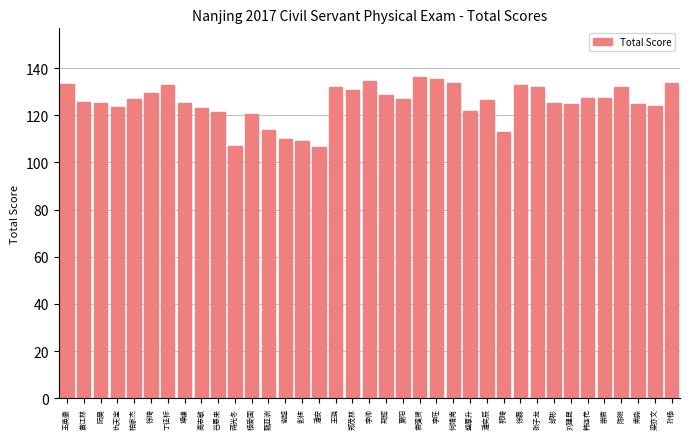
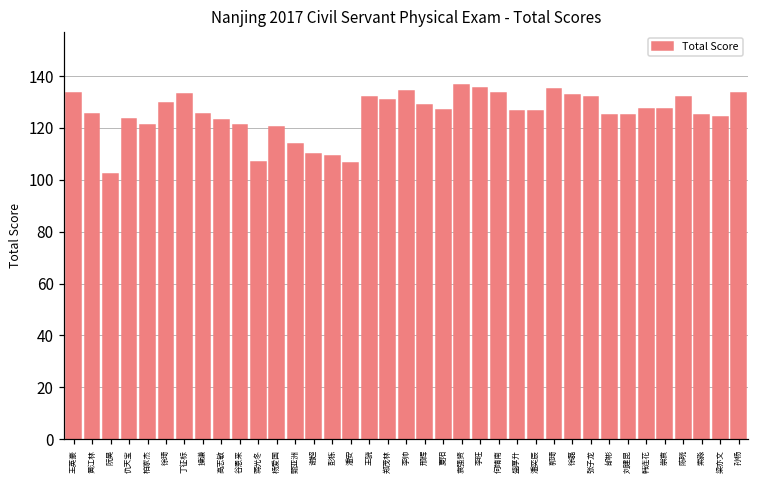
  {
    "王英豪": 133,
    "黄江林": 126,
-   "阮昊": 125,
+   "阮昊": 102,
    "仇天宝": 123,
-   "柏家杰": 127,
+   "柏家杰": 121,
    "徐琦": 130,
    "丁征标": 133,
    "操谦": 125,
    "高志敏": 123,
    "谷恩来": 121,
    "蒋光冬": 107,
    "杨爱国": 120,
    "甄亚洲": 114,
    "谢超": 110,
    "彭栋": 109,
    "潘安": 107,
    "王骁": 132,
    "郑茂林": 131,
    "李帅": 134,
    "邢辉": 129,
    "夏阳": 127,
    "袁强赟": 136,
    "李旺": 135,
    "何靖南": 134,
-   "盛厚升": 122,
+   "盛厚升": 127,
    "潘奕辰": 127,
-   "郭琦": 113,
+   "郭琦": 135,
    "徐磊": 133,
    "张子龙": 132,
    "邰彬": 125,
    "刘建昆": 125,
    "韩连花": 127,
    "崇袁": 127,
    "陈晓": 132,
    "索淼": 125,
    "梁亦文": 124,
    "孙杨": 134
  }
